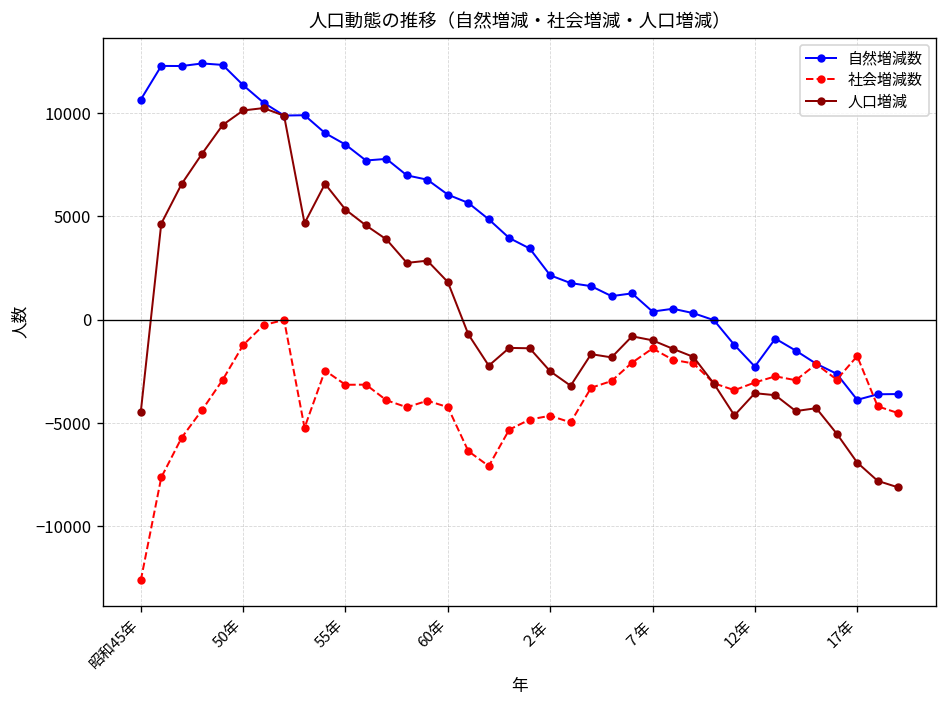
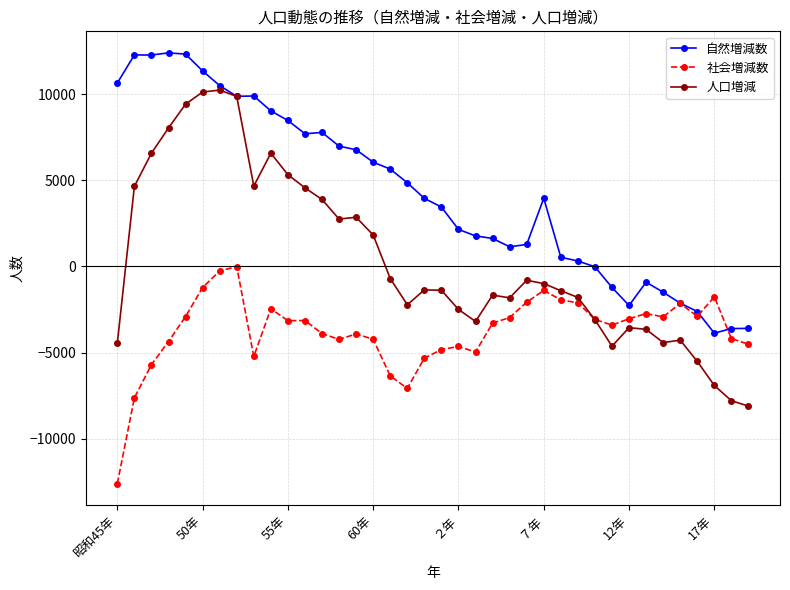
  {
    "自然増減数": {
      "昭和45年": 10700,
      "50年": 11300,
      "55年": 8500,
      "60年": 6100,
      "２年": 2200,
-     "７年": 400,
+     "７年": 4000,
      "12年": -2300,
      "17年": -3900
    },
    "社会増減数": {
      "昭和45年": -12600,
      "50年": -1200,
      "55年": -3100,
      "60年": -4200,
      "２年": -4600,
      "７年": -1400,
      "12年": -3000,
      "17年": -1800
    },
    "人口増減": {
      "昭和45年": -4500,
      "50年": 10100,
      "55年": 5300,
      "60年": 1800,
      "２年": -2500,
      "７年": -1000,
      "12年": -3600,
      "17年": -6900
    }
  }
